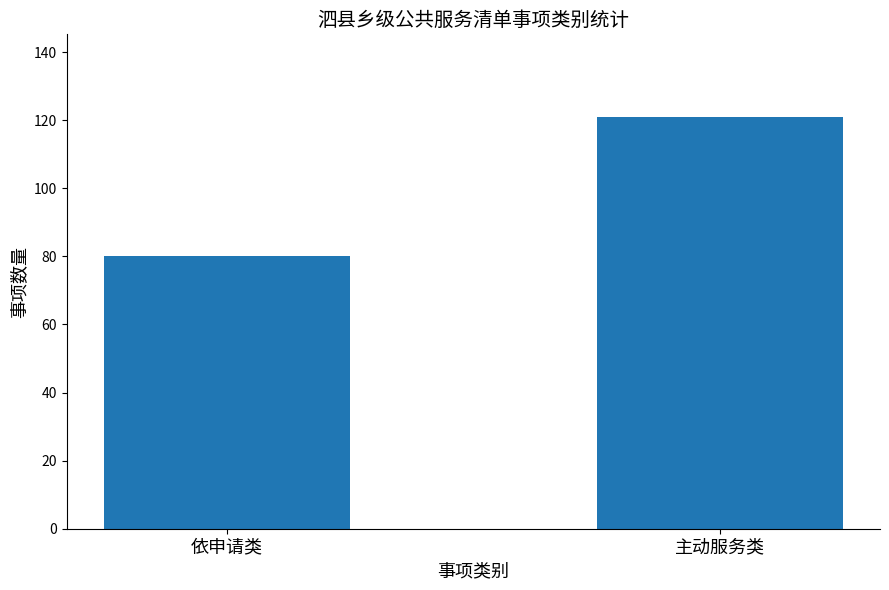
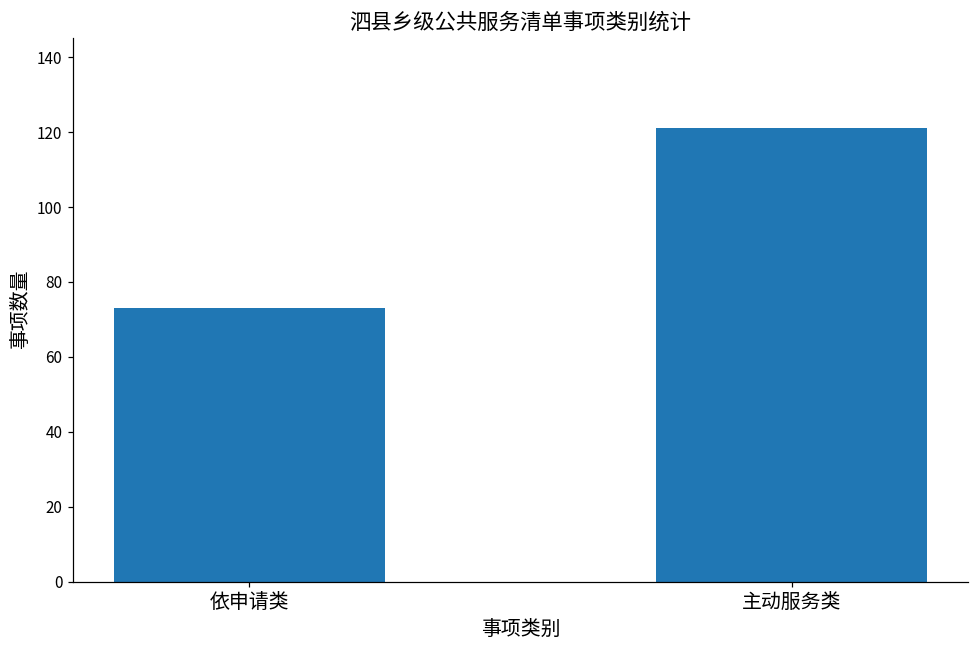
  {
-   "依申请类": 80,
+   "依申请类": 73,
    "主动服务类": 121
  }
